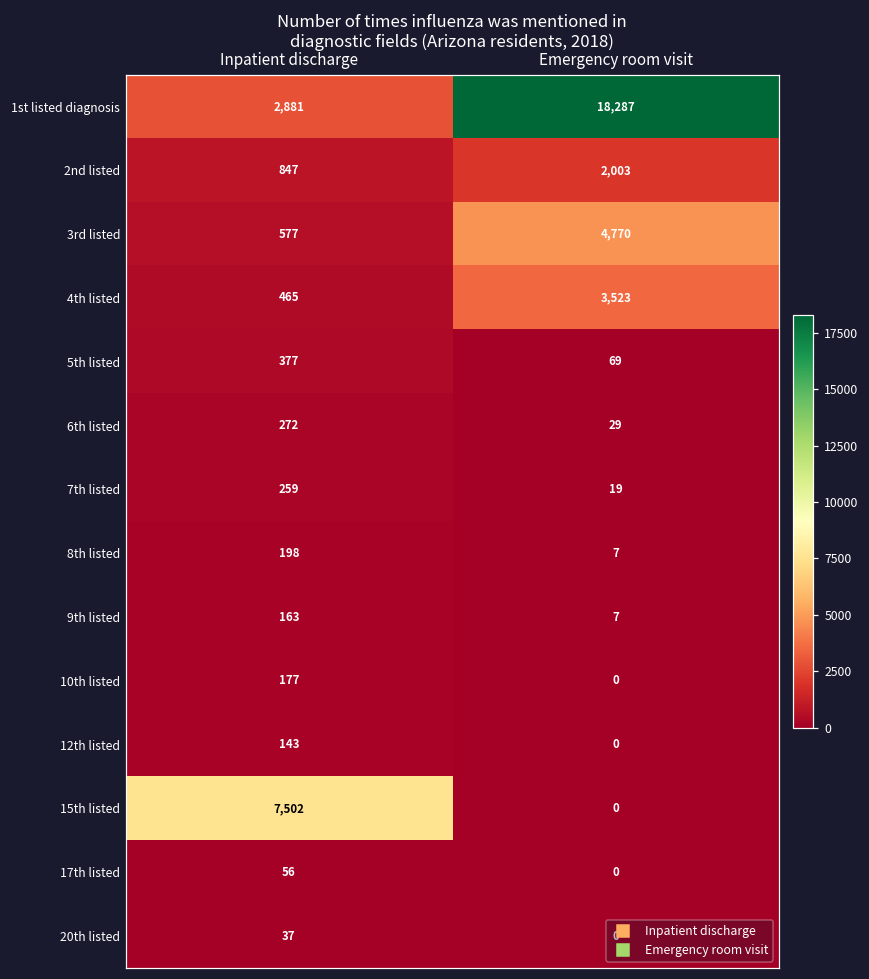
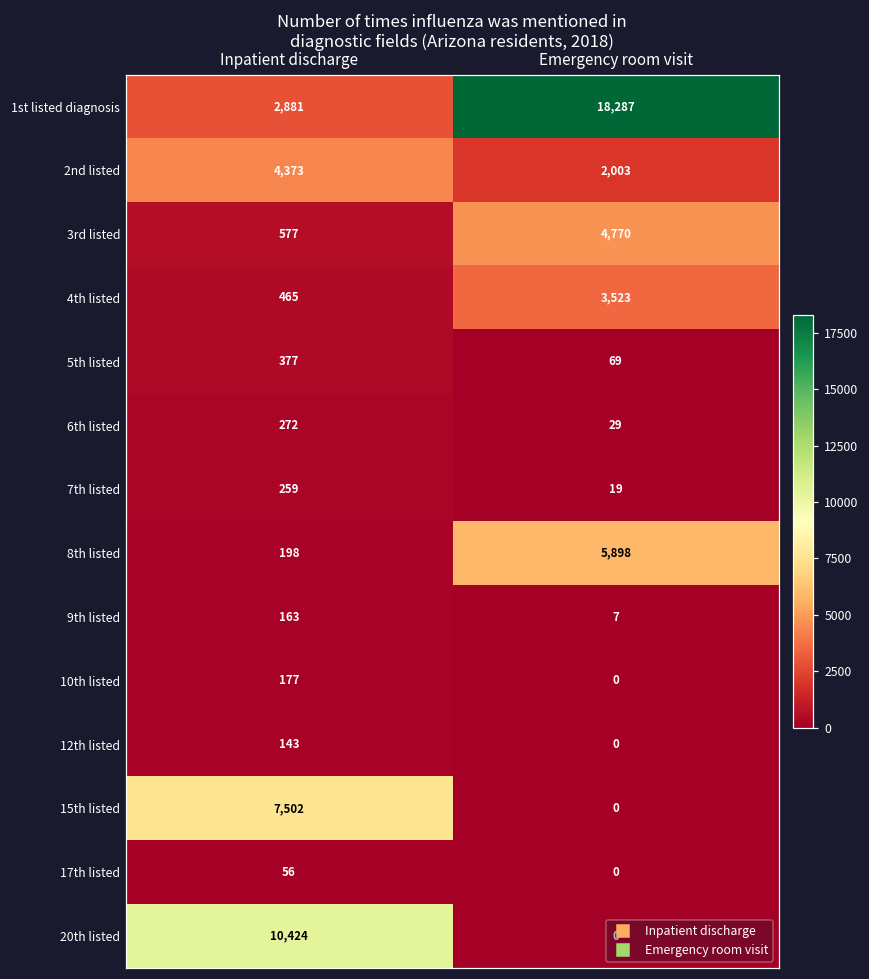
  {
    "1st listed diagnosis": {
      "Inpatient discharge": "2,881",
      "Emergency room visit": "18,287"
    },
    "2nd listed": {
-     "Inpatient discharge": "847",
+     "Inpatient discharge": "4,373",
      "Emergency room visit": "2,003"
    },
    "3rd listed": {
      "Inpatient discharge": "577",
      "Emergency room visit": "4,770"
    },
    "4th listed": {
      "Inpatient discharge": "465",
      "Emergency room visit": "3,523"
    },
    "5th listed": {
      "Inpatient discharge": "377",
      "Emergency room visit": "69"
    },
    "6th listed": {
      "Inpatient discharge": "272",
      "Emergency room visit": "29"
    },
    "7th listed": {
      "Inpatient discharge": "259",
      "Emergency room visit": "19"
    },
    "8th listed": {
      "Inpatient discharge": "198",
-     "Emergency room visit": "7"
+     "Emergency room visit": "5,898"
    },
    "9th listed": {
      "Inpatient discharge": "163",
      "Emergency room visit": "7"
    },
    "10th listed": {
      "Inpatient discharge": "177",
      "Emergency room visit": "0"
    },
    "12th listed": {
      "Inpatient discharge": "143",
      "Emergency room visit": "0"
    },
    "15th listed": {
      "Inpatient discharge": "7,502",
      "Emergency room visit": "0"
    },
    "17th listed": {
      "Inpatient discharge": "56",
      "Emergency room visit": "0"
    },
    "20th listed": {
-     "Inpatient discharge": "37"
+     "Inpatient discharge": "10,424"
    }
  }
